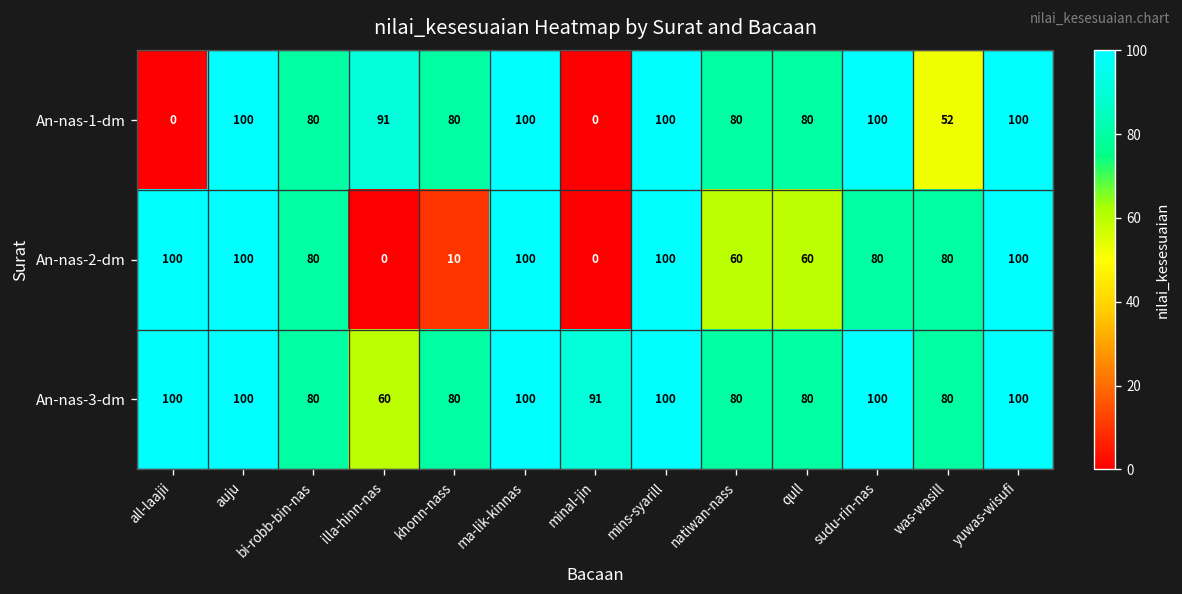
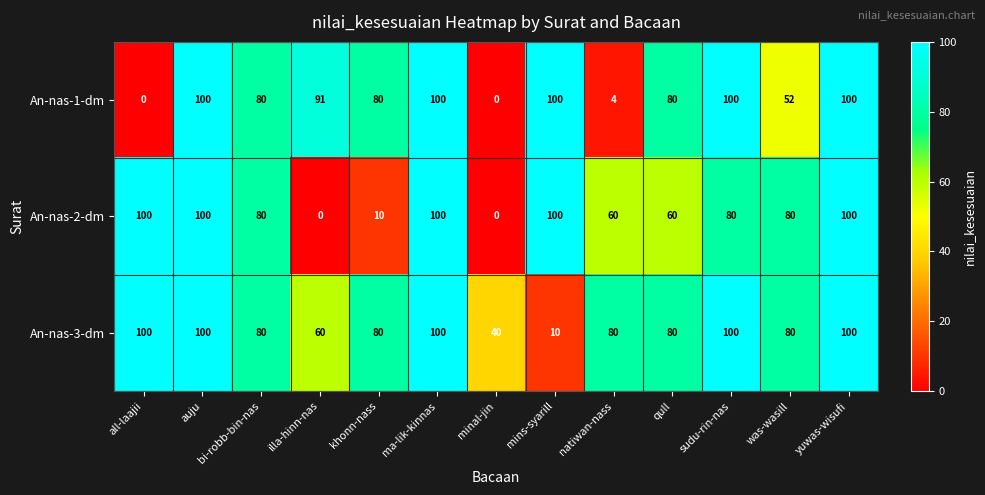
  {
    "An-nas-1-dm": {
      "all-laajii": 0,
      "auju": 100,
      "bi-robb-bin-nas": 80,
      "illa-hinn-nas": 91,
      "khonn-nass": 80,
      "ma-lik-kinnas": 100,
      "minal-jin": 0,
      "mins-syarill": 100,
-     "natiwan-nass": 80,
+     "natiwan-nass": 4,
      "qull": 80,
      "sudu-rin-nas": 100,
      "was-wasill": 52,
      "yuwas-wisufi": 100
    },
    "An-nas-2-dm": {
      "all-laajii": 100,
      "auju": 100,
      "bi-robb-bin-nas": 80,
      "illa-hinn-nas": 0,
      "khonn-nass": 10,
      "ma-lik-kinnas": 100,
      "minal-jin": 0,
      "mins-syarill": 100,
      "natiwan-nass": 60,
      "qull": 60,
      "sudu-rin-nas": 80,
      "was-wasill": 80,
      "yuwas-wisufi": 100
    },
    "An-nas-3-dm": {
      "all-laajii": 100,
      "auju": 100,
      "bi-robb-bin-nas": 80,
      "illa-hinn-nas": 60,
      "khonn-nass": 80,
      "ma-lik-kinnas": 100,
-     "minal-jin": 91,
-     "mins-syarill": 100,
+     "minal-jin": 40,
+     "mins-syarill": 10,
      "natiwan-nass": 80,
      "qull": 80,
      "sudu-rin-nas": 100,
      "was-wasill": 80,
      "yuwas-wisufi": 100
    }
  }
